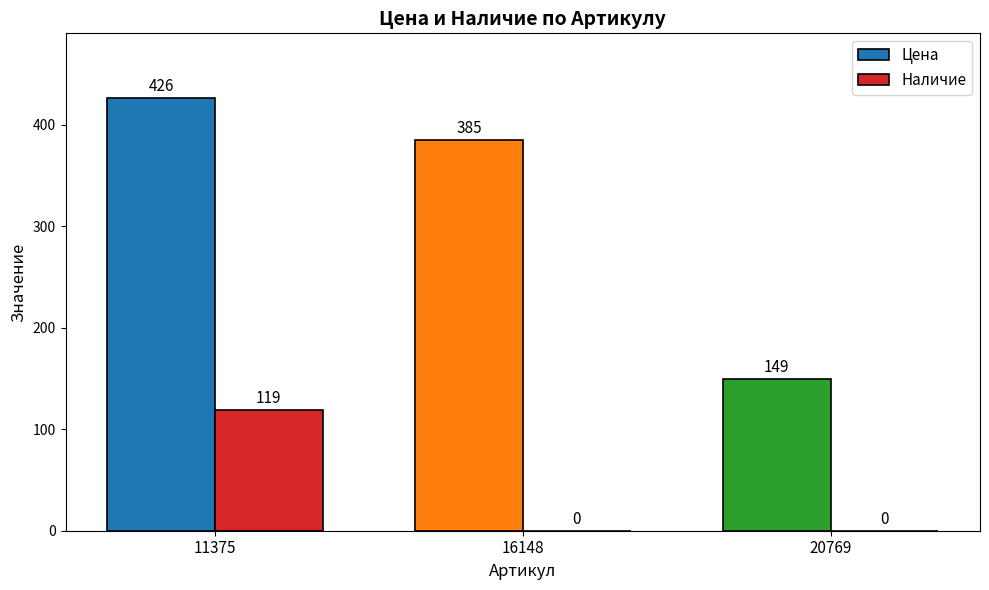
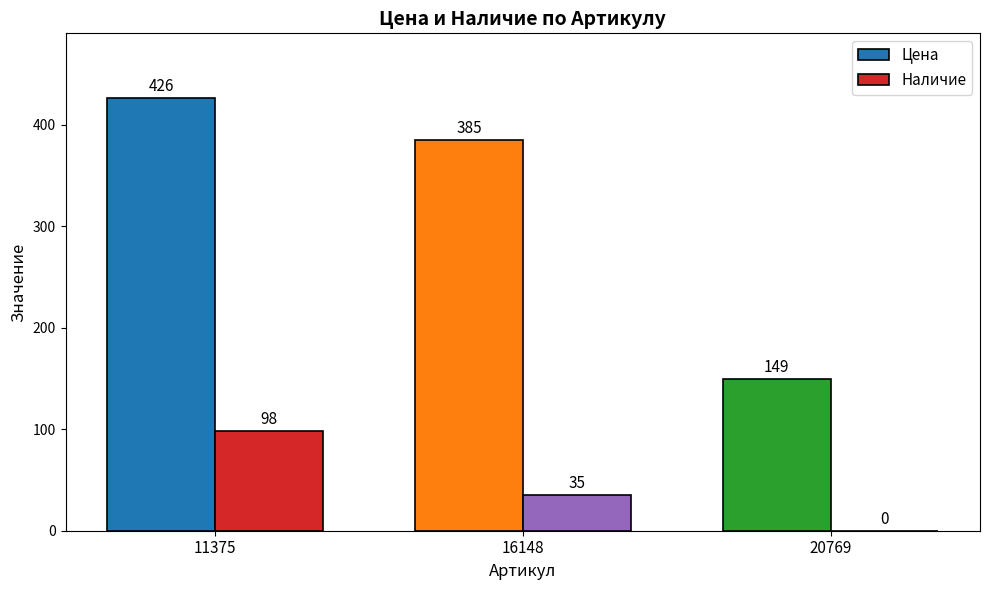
  {
    "Цена": {
      "11375": 426,
      "16148": 385,
      "20769": 149
    },
    "Наличие": {
-     "11375": 119,
-     "16148": 0,
+     "11375": 98,
+     "16148": 35,
      "20769": 0
    }
  }
